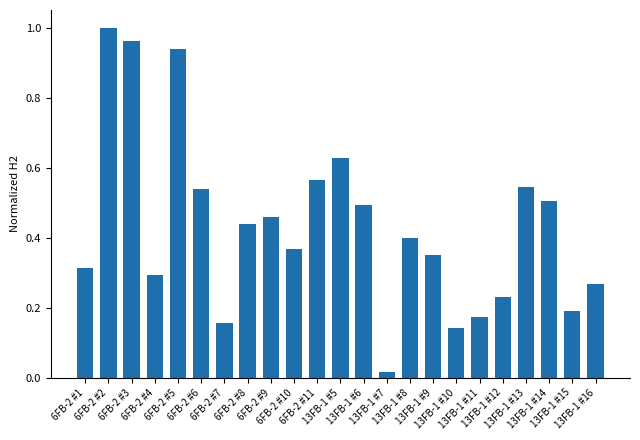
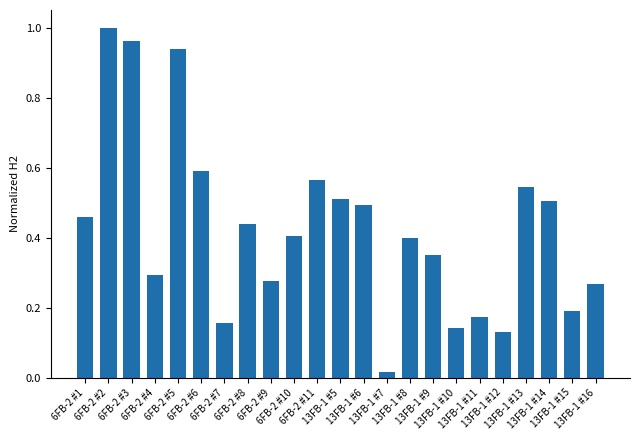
  {
-   "6FB-2 #1": 0.31,
+   "6FB-2 #1": 0.46,
    "6FB-2 #2": 1.00,
    "6FB-2 #3": 0.96,
    "6FB-2 #4": 0.29,
    "6FB-2 #5": 0.94,
-   "6FB-2 #6": 0.54,
+   "6FB-2 #6": 0.59,
    "6FB-2 #7": 0.16,
    "6FB-2 #8": 0.44,
-   "6FB-2 #9": 0.46,
-   "6FB-2 #10": 0.37,
+   "6FB-2 #9": 0.28,
+   "6FB-2 #10": 0.41,
    "6FB-2 #11": 0.56,
-   "13FB-1 #5": 0.63,
+   "13FB-1 #5": 0.51,
    "13FB-1 #6": 0.49,
    "13FB-1 #7": 0.02,
    "13FB-1 #8": 0.40,
    "13FB-1 #9": 0.35,
    "13FB-1 #10": 0.14,
    "13FB-1 #11": 0.17,
-   "13FB-1 #12": 0.23,
+   "13FB-1 #12": 0.13,
    "13FB-1 #13": 0.55,
    "13FB-1 #14": 0.50,
    "13FB-1 #15": 0.19,
    "13FB-1 #16": 0.27
  }
